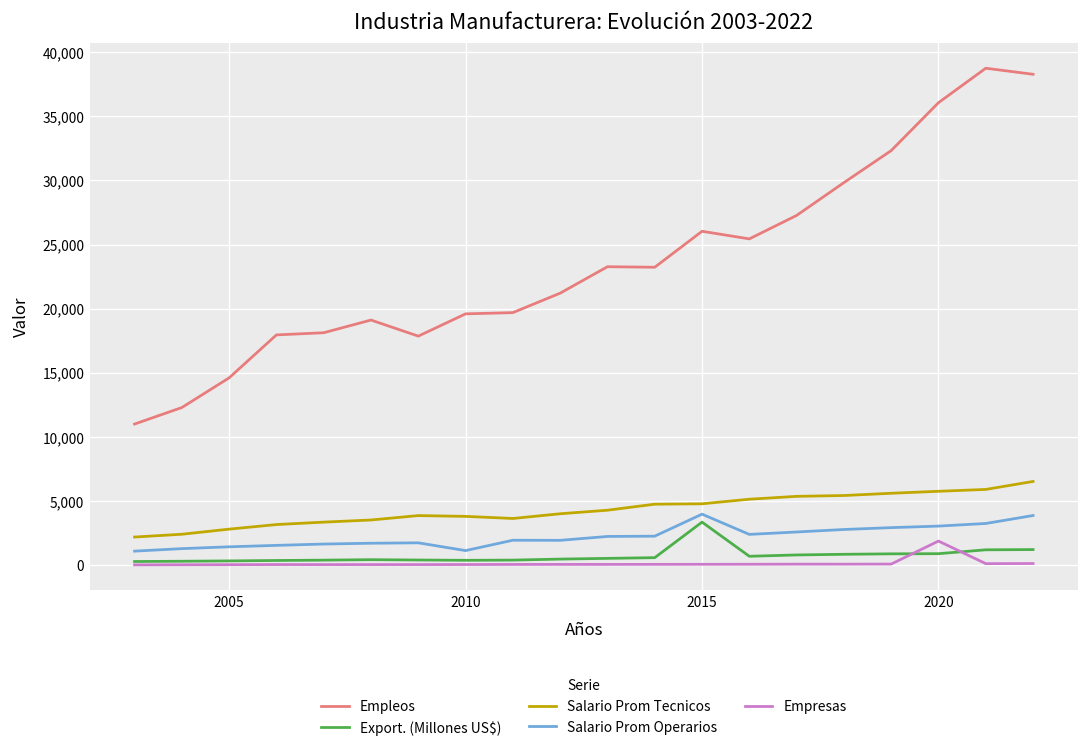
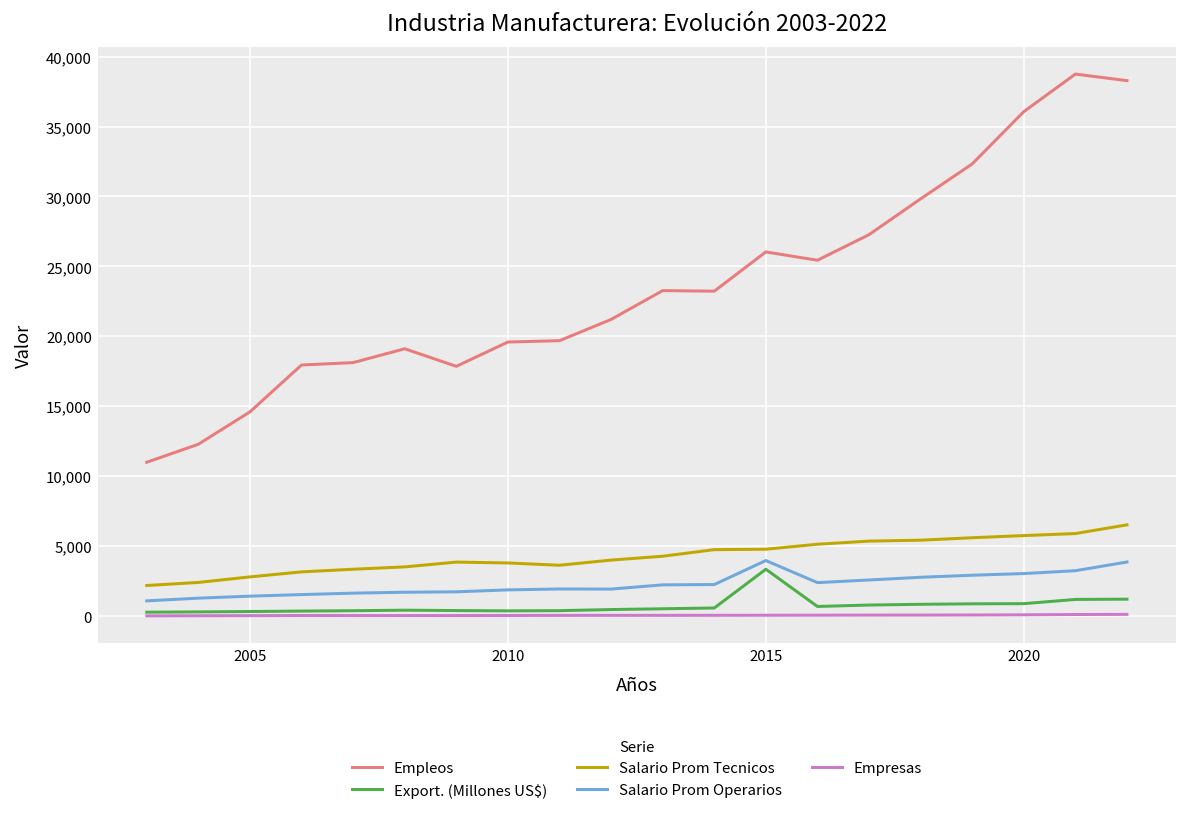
  {
    "Empleos": {
      "2005": "14,600",
      "2010": "19,600",
      "2015": "26,000",
      "2020": "36,100"
    },
    "Export. (Millones US$)": {
      "2005": "300",
      "2010": "400",
      "2015": "3,400",
      "2020": "900"
    },
    "Salario Prom Tecnicos": {
      "2005": "2,800",
      "2010": "3,800",
      "2015": "4,800",
      "2020": "5,800"
    },
    "Salario Prom Operarios": {
      "2005": "1,400",
-     "2010": "1,100",
+     "2010": "1,900",
      "2015": "4,000",
      "2020": "3,000"
    },
    "Empresas": {
      "2005": "0",
      "2010": "100",
      "2015": "100",
-     "2020": "1,900"
+     "2020": "100"
    }
  }
